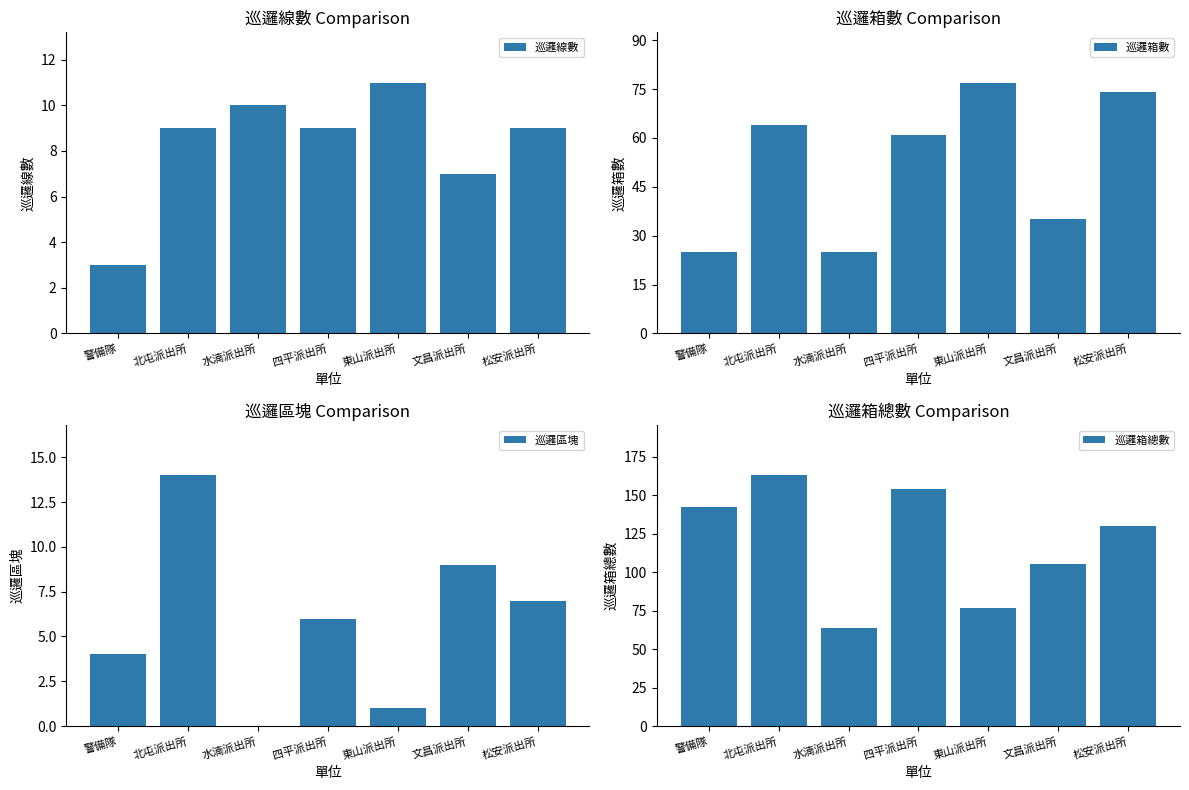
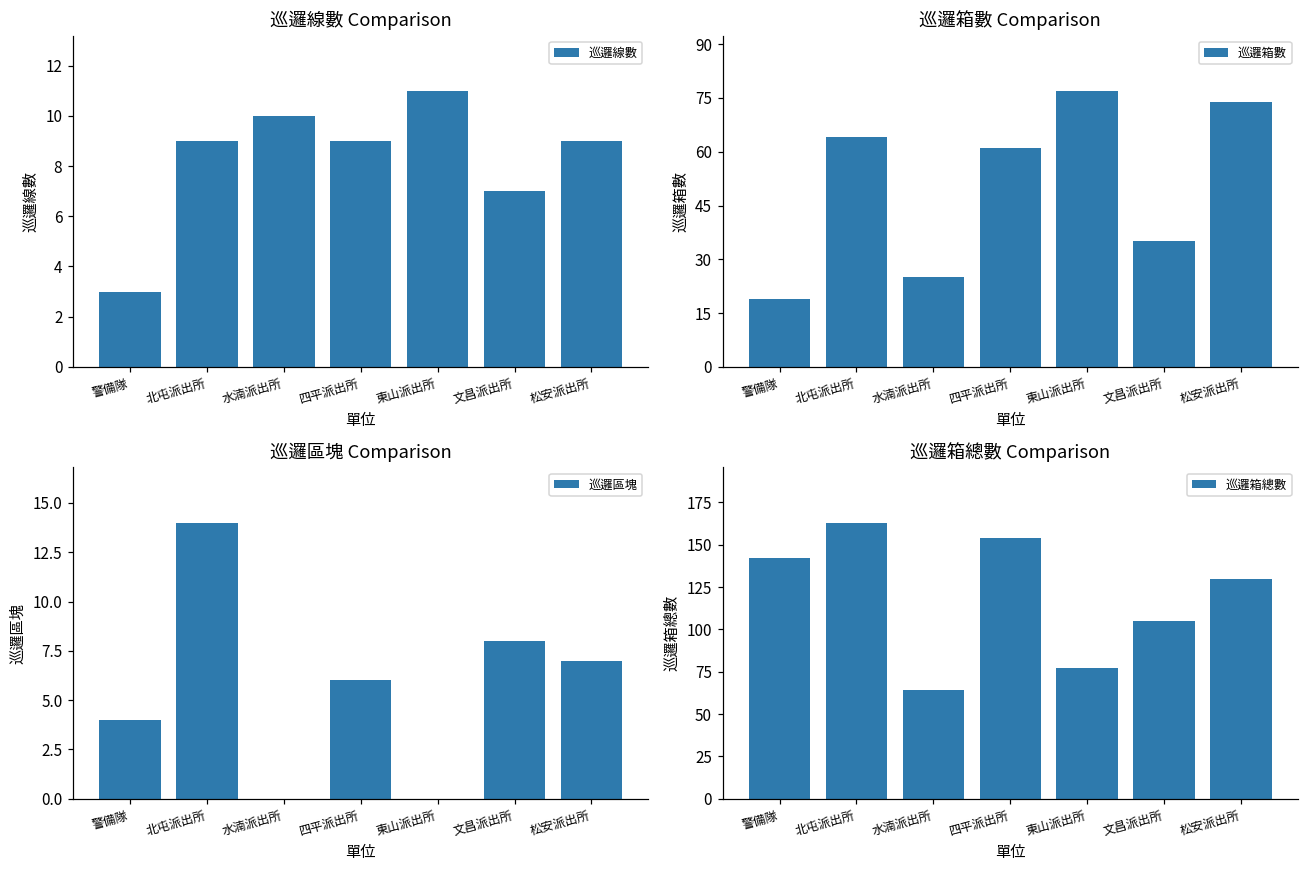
  {
    "巡邏線數 Comparison": {
      "警備隊": 3.0,
      "北屯派出所": 9.0,
      "水湳派出所": 10.0,
      "四平派出所": 9.0,
      "東山派出所": 11.0,
      "文昌派出所": 7.0,
      "松安派出所": 9.0
    },
    "巡邏箱數 Comparison": {
-     "警備隊": 25,
+     "警備隊": 19,
      "北屯派出所": 64,
      "水湳派出所": 25,
      "四平派出所": 61,
      "東山派出所": 77,
      "文昌派出所": 35,
      "松安派出所": 74
    },
    "巡邏區塊 Comparison": {
      "警備隊": 4,
      "北屯派出所": 14,
      "水湳派出所": 0,
      "四平派出所": 6,
-     "東山派出所": 1,
-     "文昌派出所": 9,
+     "東山派出所": 0,
+     "文昌派出所": 8,
      "松安派出所": 7
    },
    "巡邏箱總數 Comparison": {
      "警備隊": 142,
      "北屯派出所": 163,
      "水湳派出所": 64,
      "四平派出所": 154,
      "東山派出所": 77,
      "文昌派出所": 105,
      "松安派出所": 130
    }
  }
